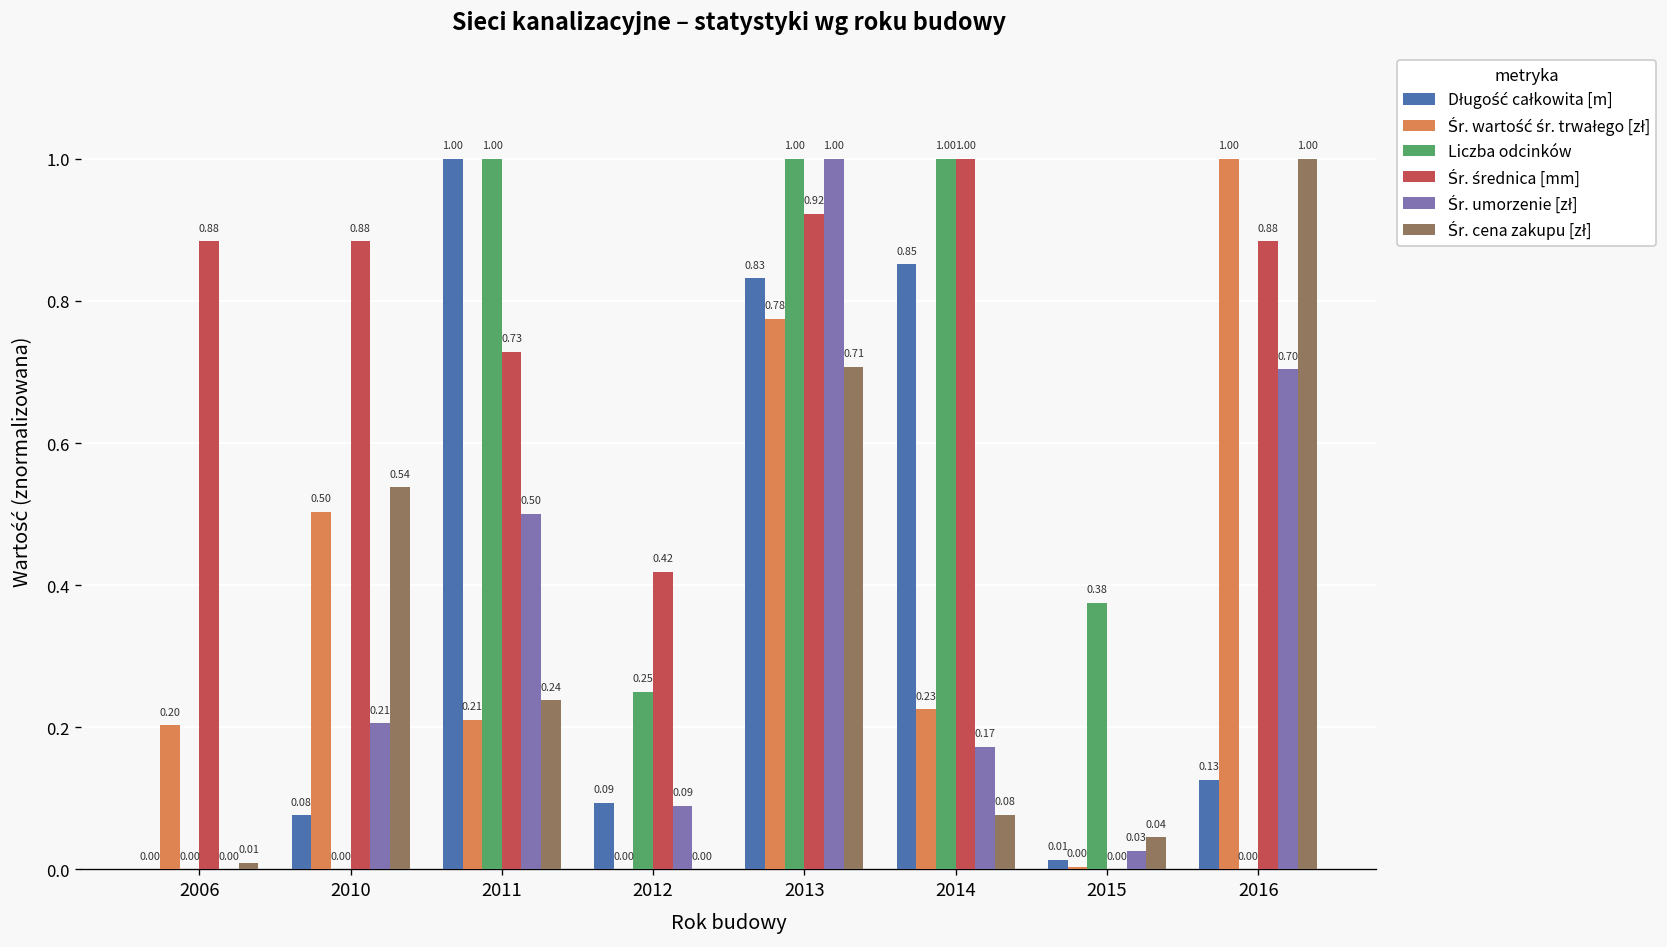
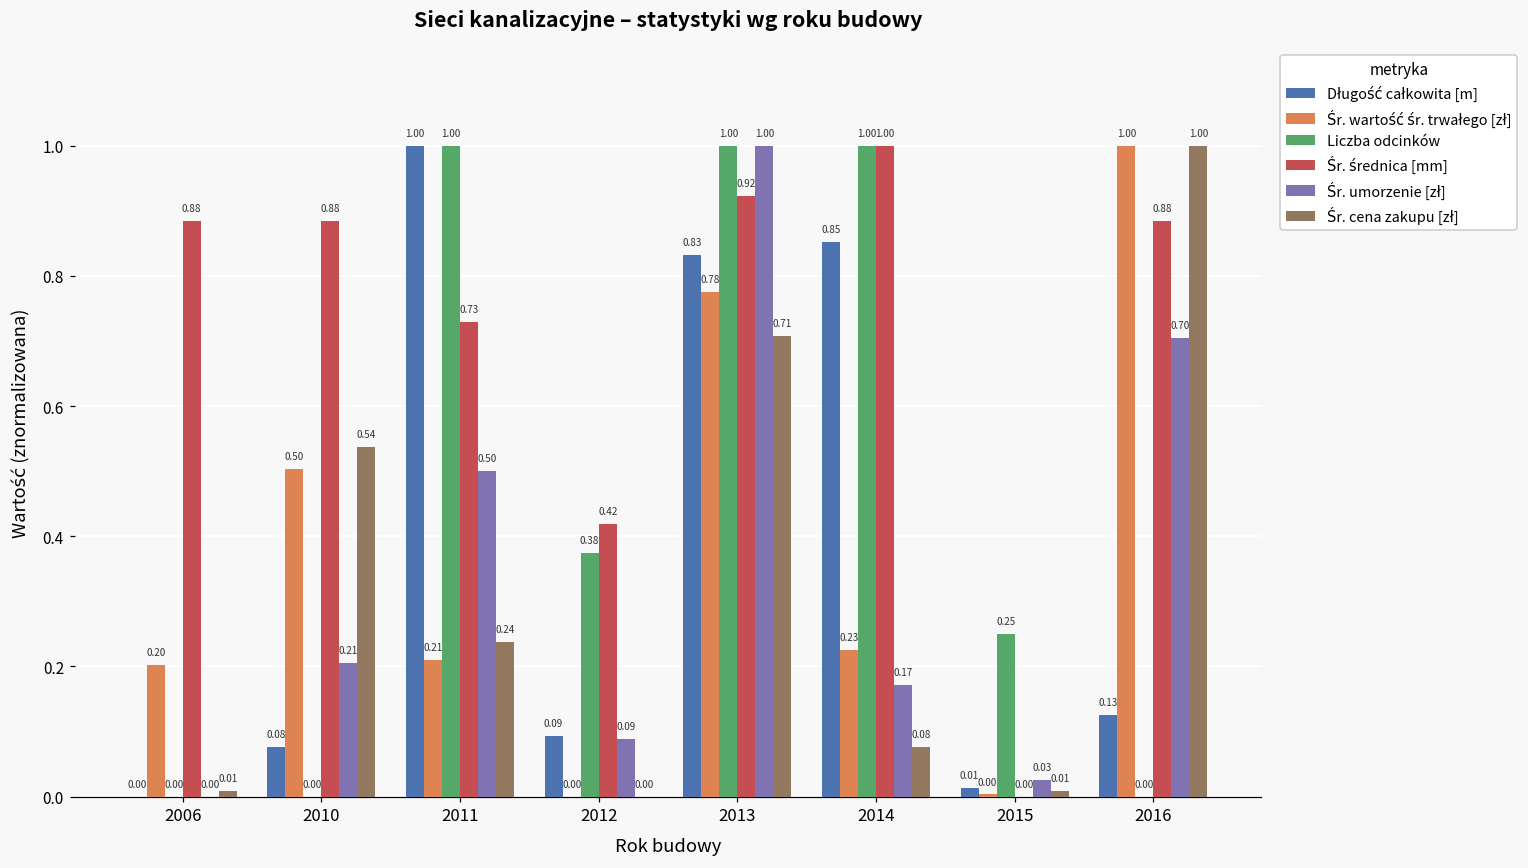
  {
    "Liczba odcinków": {
      "2006": 0.00,
      "2010": 0.00,
      "2011": 1.00,
-     "2012": 0.25,
+     "2012": 0.38,
      "2013": 1.00,
      "2014": 1.00,
-     "2015": 0.38,
+     "2015": 0.25,
      "2016": 0.00
    },
    "Śr. cena zakupu [zł]": {
      "2006": 0.01,
      "2010": 0.54,
      "2011": 0.24,
      "2012": 0.00,
      "2013": 0.71,
      "2014": 0.08,
-     "2015": 0.04,
+     "2015": 0.01,
      "2016": 1.00
    }
  }
